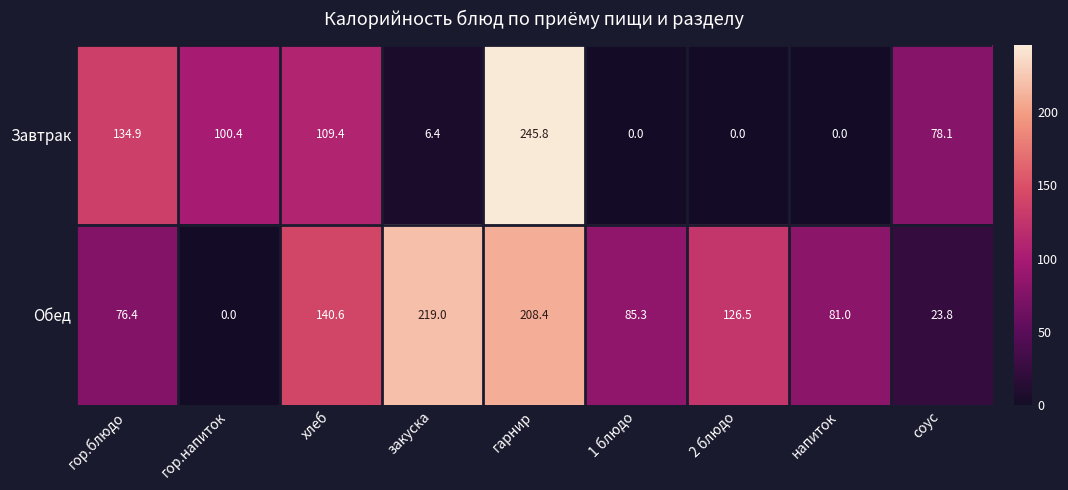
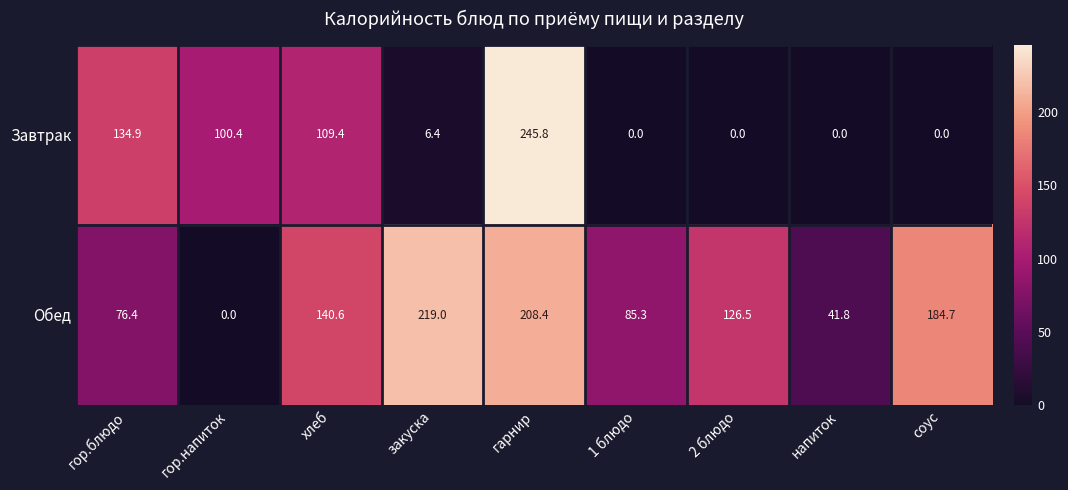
  {
    "Завтрак": {
      "гор.блюдо": 134.9,
      "гор.напиток": 100.4,
      "хлеб": 109.4,
      "закуска": 6.4,
      "гарнир": 245.8,
      "1 блюдо": 0.0,
      "2 блюдо": 0.0,
      "напиток": 0.0,
-     "соус": 78.1
+     "соус": 0.0
    },
    "Обед": {
      "гор.блюдо": 76.4,
      "гор.напиток": 0.0,
      "хлеб": 140.6,
      "закуска": 219.0,
      "гарнир": 208.4,
      "1 блюдо": 85.3,
      "2 блюдо": 126.5,
-     "напиток": 81.0,
-     "соус": 23.8
+     "напиток": 41.8,
+     "соус": 184.7
    }
  }
